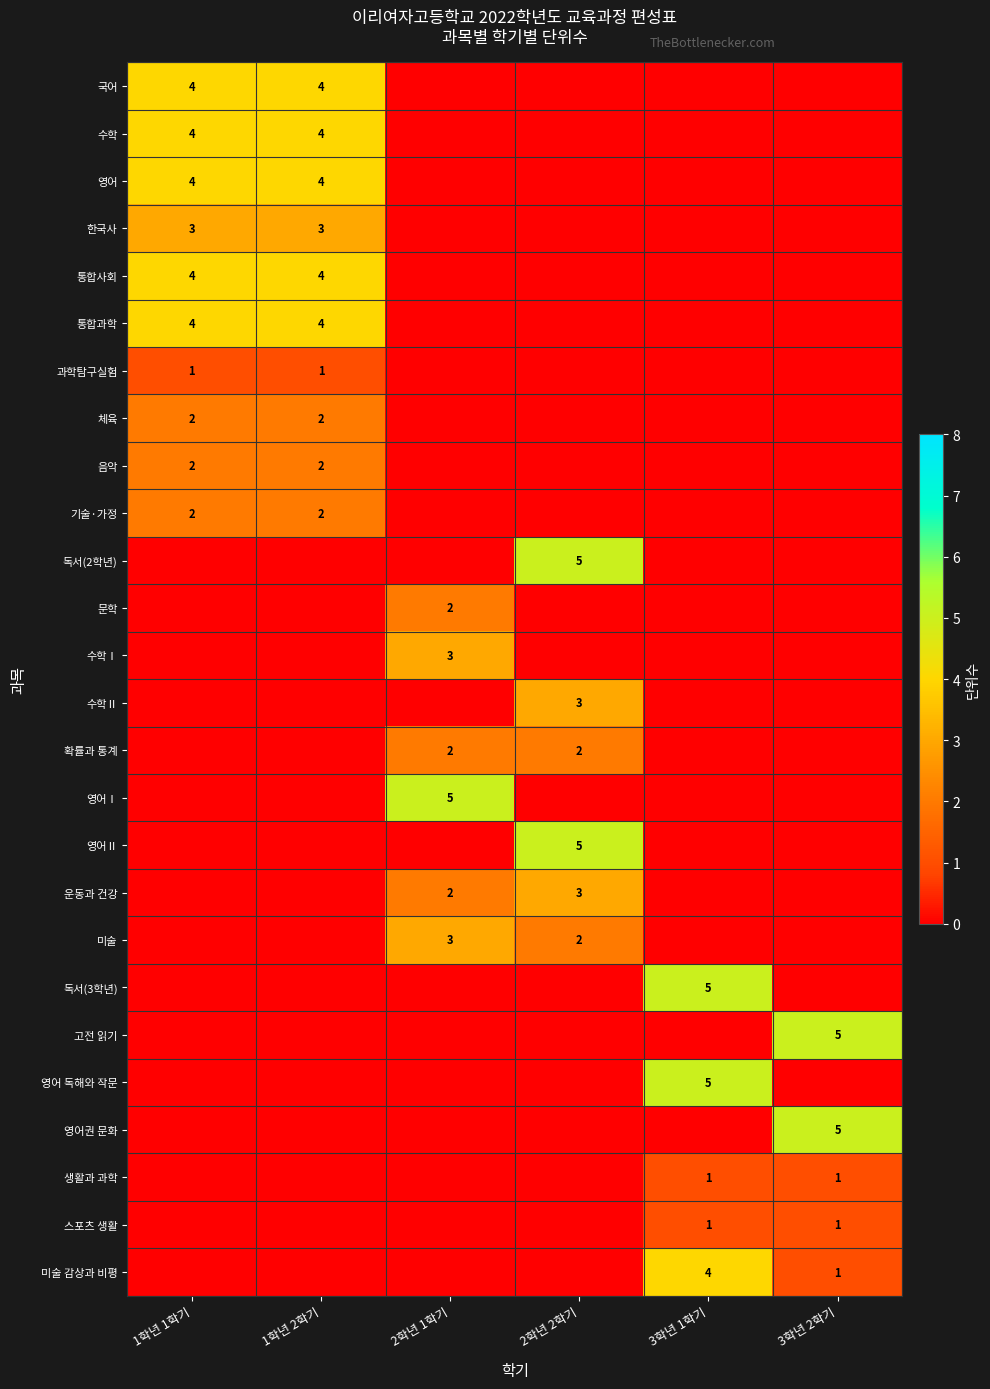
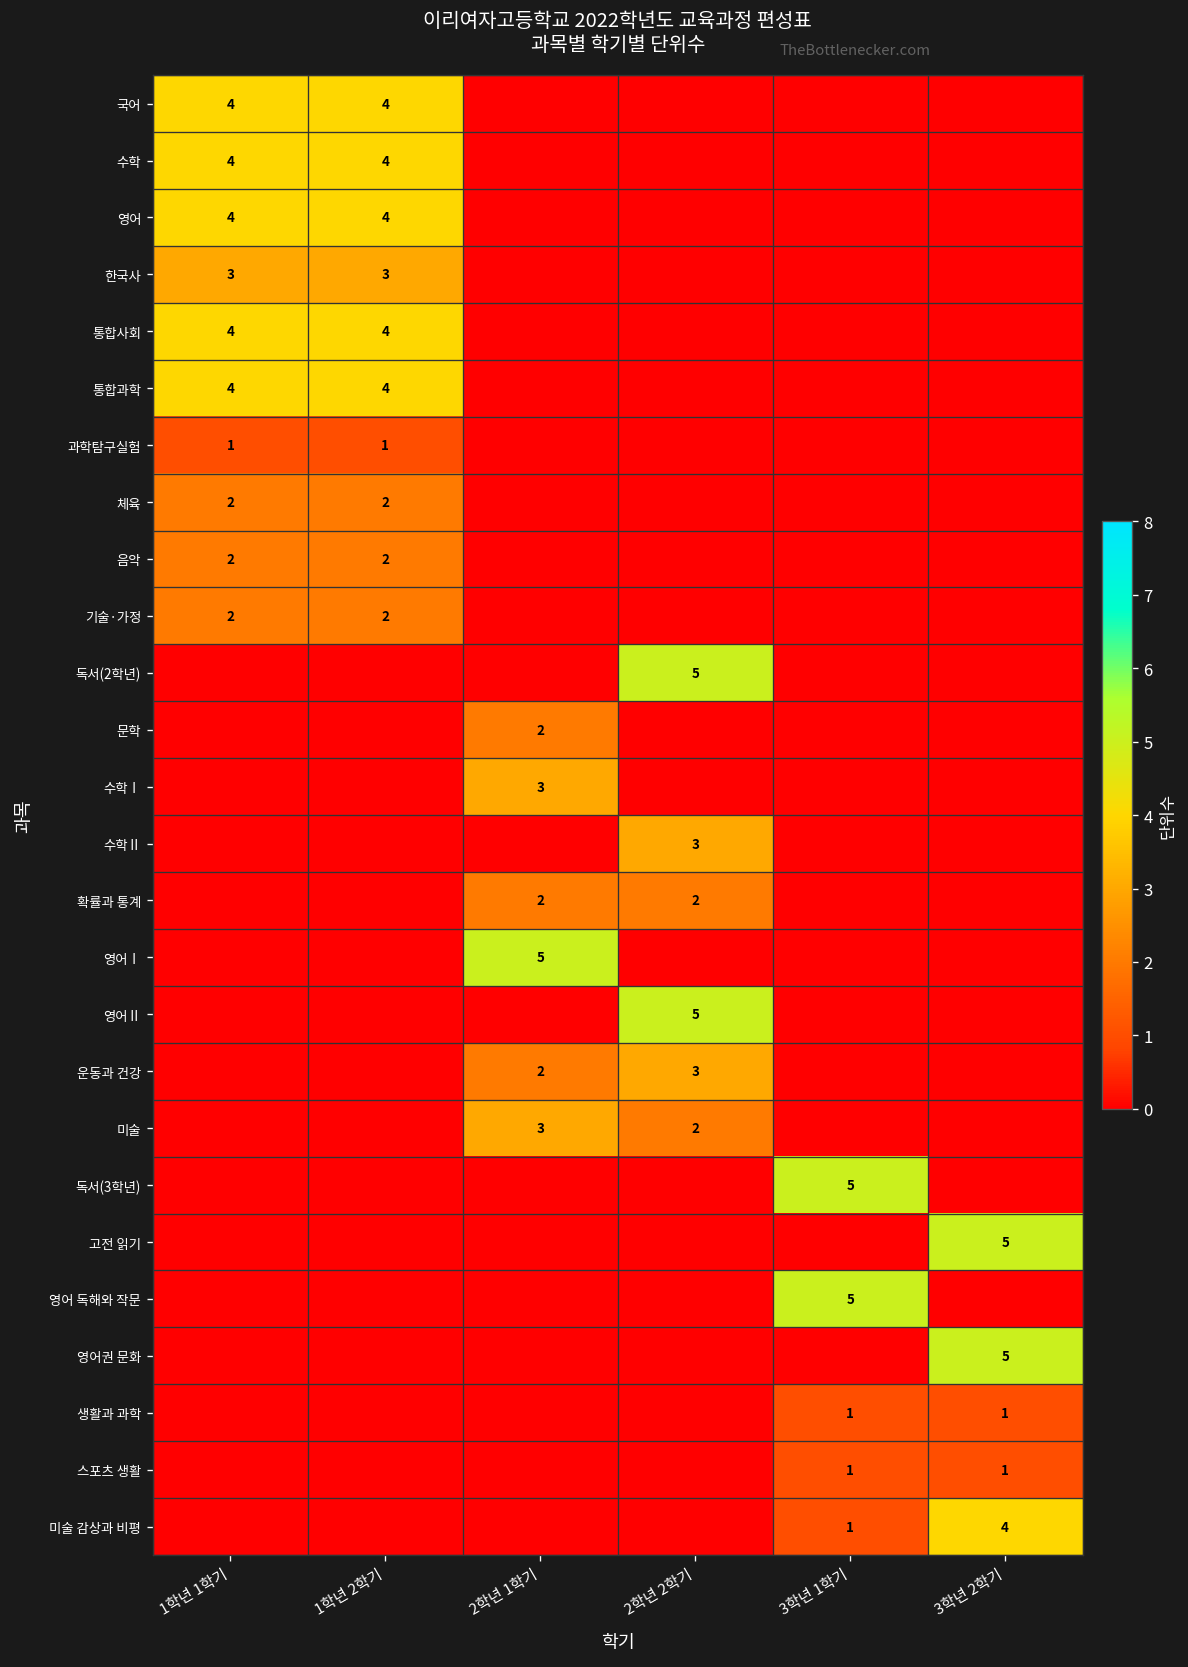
  {
    "국어": {
      "1학년 1학기": 4,
      "1학년 2학기": 4
    },
    "수학": {
      "1학년 1학기": 4,
      "1학년 2학기": 4
    },
    "영어": {
      "1학년 1학기": 4,
      "1학년 2학기": 4
    },
    "한국사": {
      "1학년 1학기": 3,
      "1학년 2학기": 3
    },
    "통합사회": {
      "1학년 1학기": 4,
      "1학년 2학기": 4
    },
    "통합과학": {
      "1학년 1학기": 4,
      "1학년 2학기": 4
    },
    "과학탐구실험": {
      "1학년 1학기": 1,
      "1학년 2학기": 1
    },
    "체육": {
      "1학년 1학기": 2,
      "1학년 2학기": 2
    },
    "음악": {
      "1학년 1학기": 2,
      "1학년 2학기": 2
    },
    "기술·가정": {
      "1학년 1학기": 2,
      "1학년 2학기": 2
    },
    "독서(2학년)": {
      "2학년 2학기": 5
    },
    "문학": {
      "2학년 1학기": 2
    },
    "수학Ⅰ": {
      "2학년 1학기": 3
    },
    "수학Ⅱ": {
      "2학년 2학기": 3
    },
    "확률과 통계": {
      "2학년 1학기": 2,
      "2학년 2학기": 2
    },
    "영어Ⅰ": {
      "2학년 1학기": 5
    },
    "영어Ⅱ": {
      "2학년 2학기": 5
    },
    "운동과 건강": {
      "2학년 1학기": 2,
      "2학년 2학기": 3
    },
    "미술": {
      "2학년 1학기": 3,
      "2학년 2학기": 2
    },
    "독서(3학년)": {
      "3학년 1학기": 5
    },
    "고전 읽기": {
      "3학년 2학기": 5
    },
    "영어 독해와 작문": {
      "3학년 1학기": 5
    },
    "영어권 문화": {
      "3학년 2학기": 5
    },
    "생활과 과학": {
      "3학년 1학기": 1,
      "3학년 2학기": 1
    },
    "스포츠 생활": {
      "3학년 1학기": 1,
      "3학년 2학기": 1
    },
    "미술 감상과 비평": {
-     "3학년 1학기": 4,
-     "3학년 2학기": 1
+     "3학년 1학기": 1,
+     "3학년 2학기": 4
    }
  }
